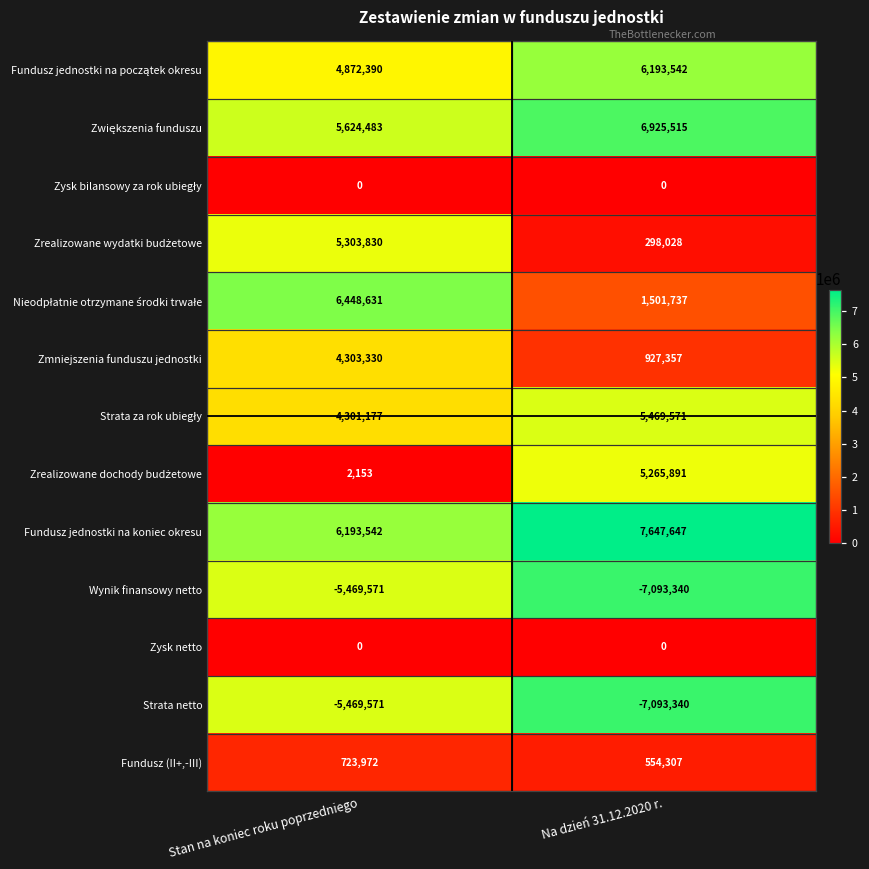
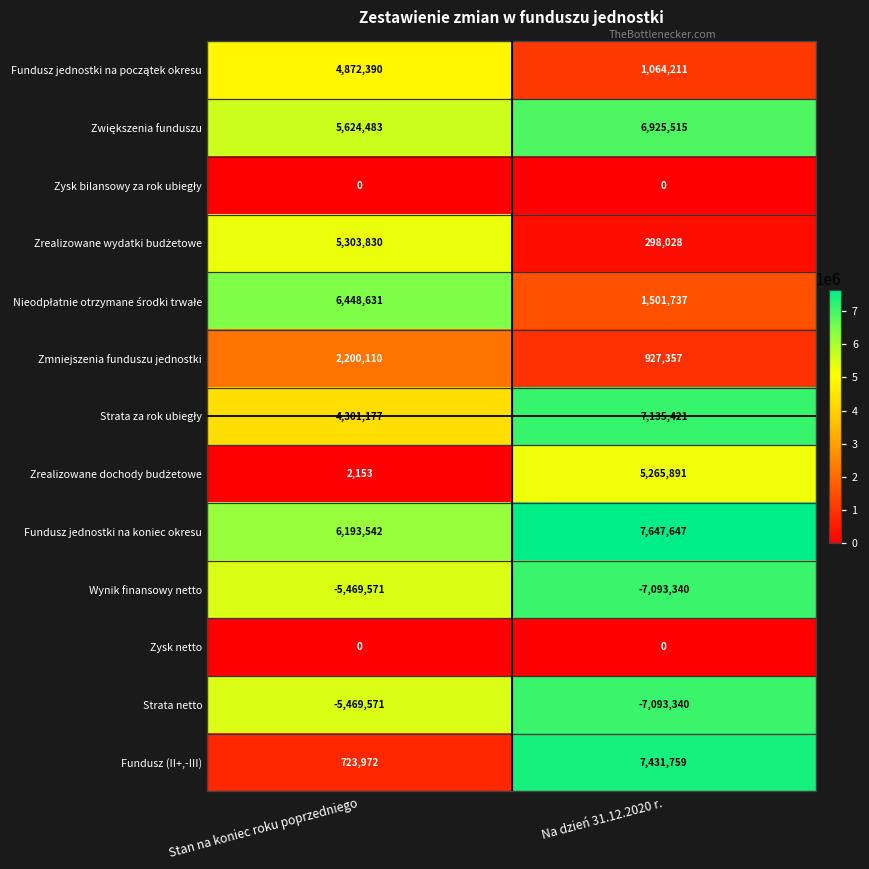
  {
    "Fundusz jednostki na początek okresu": {
      "Stan na koniec roku poprzedniego": "4,872,390",
-     "Na dzień 31.12.2020 r.": "6,193,542"
+     "Na dzień 31.12.2020 r.": "1,064,211"
    },
    "Zwiększenia funduszu": {
      "Stan na koniec roku poprzedniego": "5,624,483",
      "Na dzień 31.12.2020 r.": "6,925,515"
    },
    "Zysk bilansowy za rok ubiegły": {
      "Stan na koniec roku poprzedniego": "0",
      "Na dzień 31.12.2020 r.": "0"
    },
    "Zrealizowane wydatki budżetowe": {
      "Stan na koniec roku poprzedniego": "5,303,830",
      "Na dzień 31.12.2020 r.": "298,028"
    },
    "Nieodpłatnie otrzymane środki trwałe": {
      "Stan na koniec roku poprzedniego": "6,448,631",
      "Na dzień 31.12.2020 r.": "1,501,737"
    },
    "Zmniejszenia funduszu jednostki": {
-     "Stan na koniec roku poprzedniego": "4,303,330",
+     "Stan na koniec roku poprzedniego": "2,200,110",
      "Na dzień 31.12.2020 r.": "927,357"
    },
    "Strata za rok ubiegły": {
      "Stan na koniec roku poprzedniego": "4,301,177",
-     "Na dzień 31.12.2020 r.": "5,469,571"
+     "Na dzień 31.12.2020 r.": "7,135,421"
    },
    "Zrealizowane dochody budżetowe": {
      "Stan na koniec roku poprzedniego": "2,153",
      "Na dzień 31.12.2020 r.": "5,265,891"
    },
    "Fundusz jednostki na koniec okresu": {
      "Stan na koniec roku poprzedniego": "6,193,542",
      "Na dzień 31.12.2020 r.": "7,647,647"
    },
    "Wynik finansowy netto": {
      "Stan na koniec roku poprzedniego": "-5,469,571",
      "Na dzień 31.12.2020 r.": "-7,093,340"
    },
    "Zysk netto": {
      "Stan na koniec roku poprzedniego": "0",
      "Na dzień 31.12.2020 r.": "0"
    },
    "Strata netto": {
      "Stan na koniec roku poprzedniego": "-5,469,571",
      "Na dzień 31.12.2020 r.": "-7,093,340"
    },
    "Fundusz (II+,-III)": {
      "Stan na koniec roku poprzedniego": "723,972",
-     "Na dzień 31.12.2020 r.": "554,307"
+     "Na dzień 31.12.2020 r.": "7,431,759"
    }
  }
